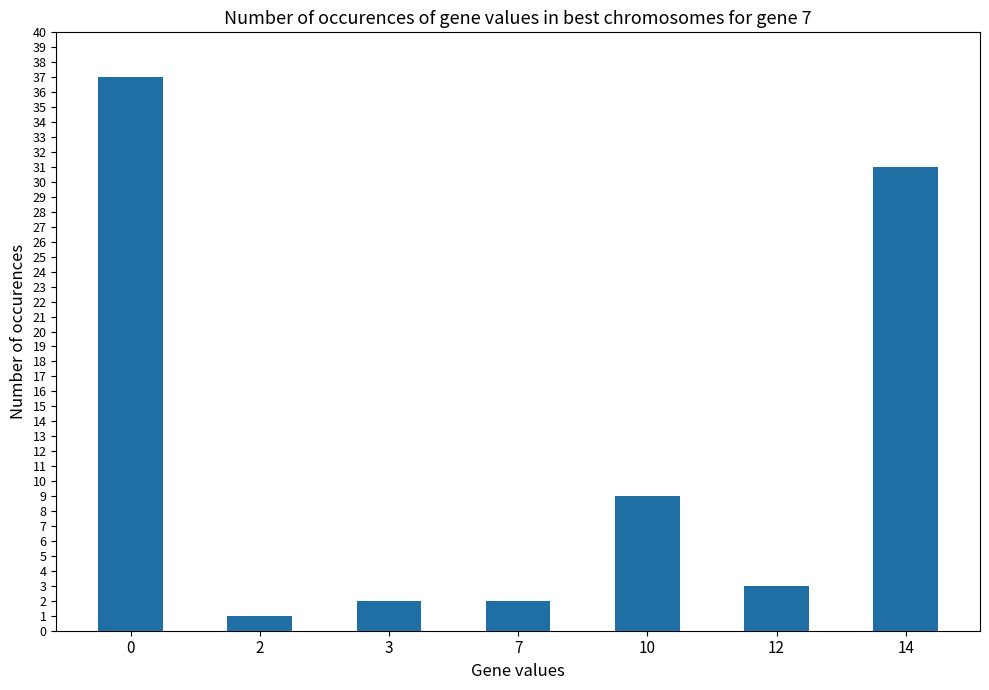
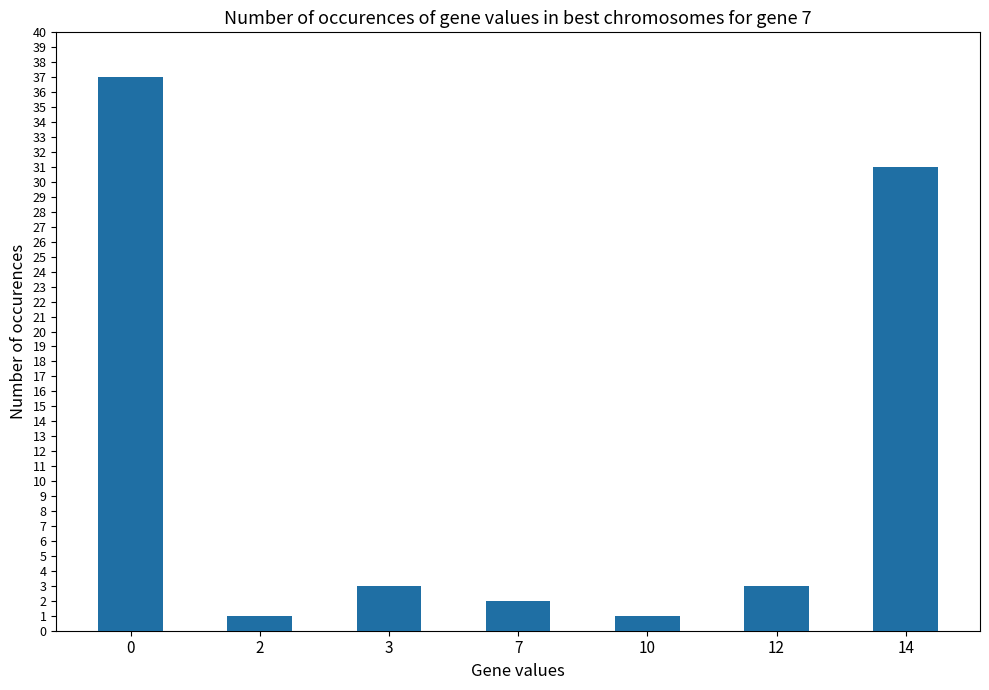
  {
    "0": 37,
    "2": 1,
-   "3": 2,
+   "3": 3,
    "7": 2,
-   "10": 9,
+   "10": 1,
    "12": 3,
    "14": 31
  }
